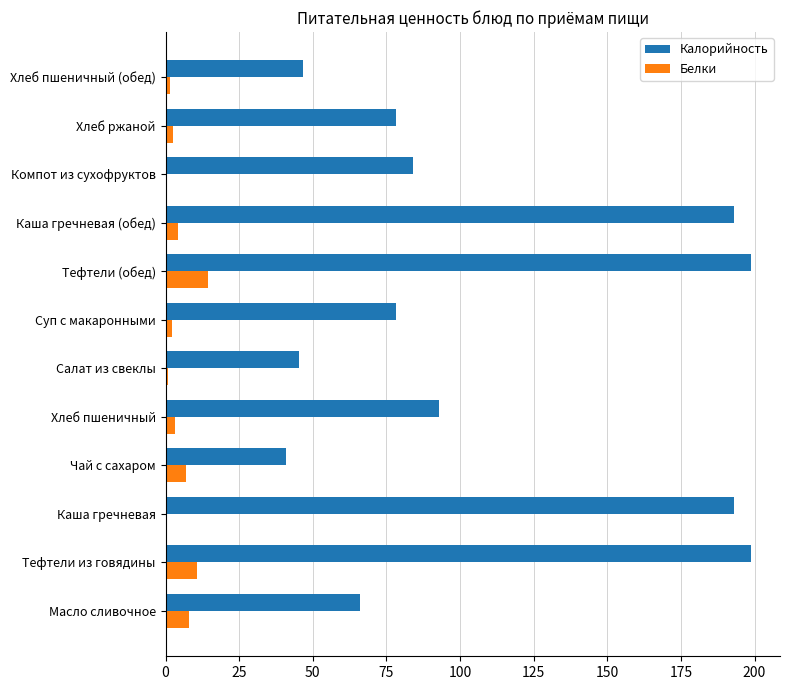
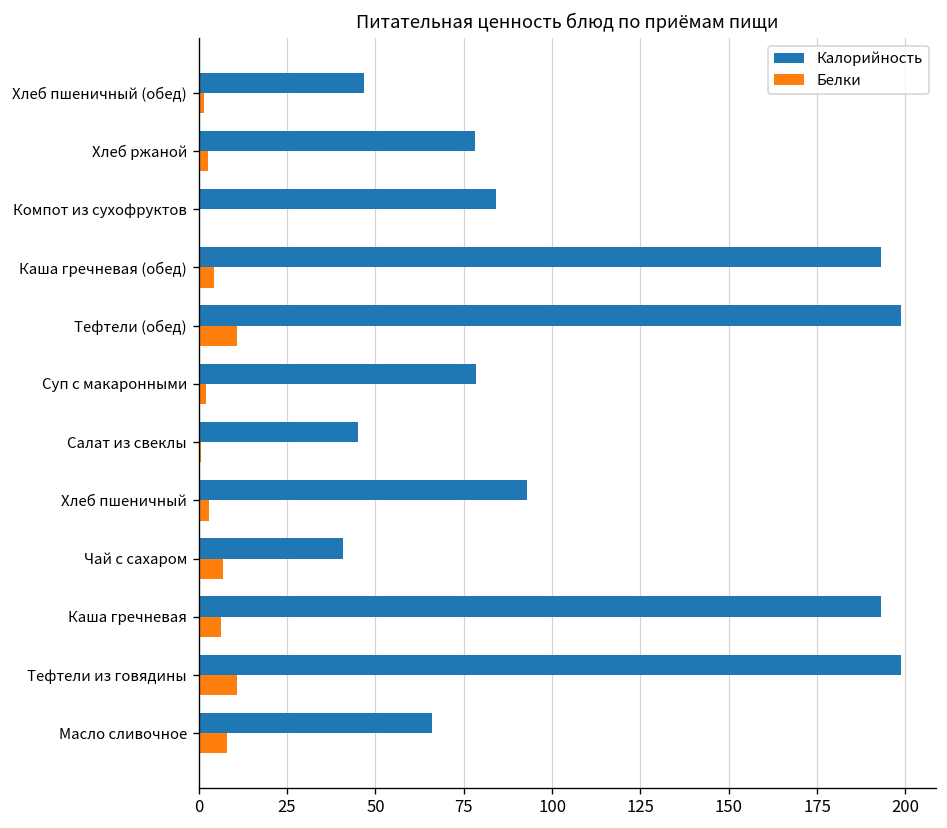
  {
    "Калорийность": {
      "Хлеб пшеничный (обед)": 47,
      "Хлеб ржаной": 78,
      "Компот из сухофруктов": 84,
      "Каша гречневая (обед)": 193,
      "Тефтели (обед)": 199,
      "Суп с макаронными": 78,
      "Салат из свеклы": 45,
      "Хлеб пшеничный": 93,
      "Чай с сахаром": 41,
      "Каша гречневая": 193,
      "Тефтели из говядины": 199,
      "Масло сливочное": 66
    },
    "Белки": {
      "Хлеб пшеничный (обед)": 2,
      "Хлеб ржаной": 3,
      "Каша гречневая (обед)": 4,
-     "Тефтели (обед)": 14,
+     "Тефтели (обед)": 11,
      "Суп с макаронными": 2,
      "Хлеб пшеничный": 3,
      "Чай с сахаром": 7,
-     "Каша гречневая": 0,
+     "Каша гречневая": 6,
      "Тефтели из говядины": 11,
      "Масло сливочное": 8
    }
  }
